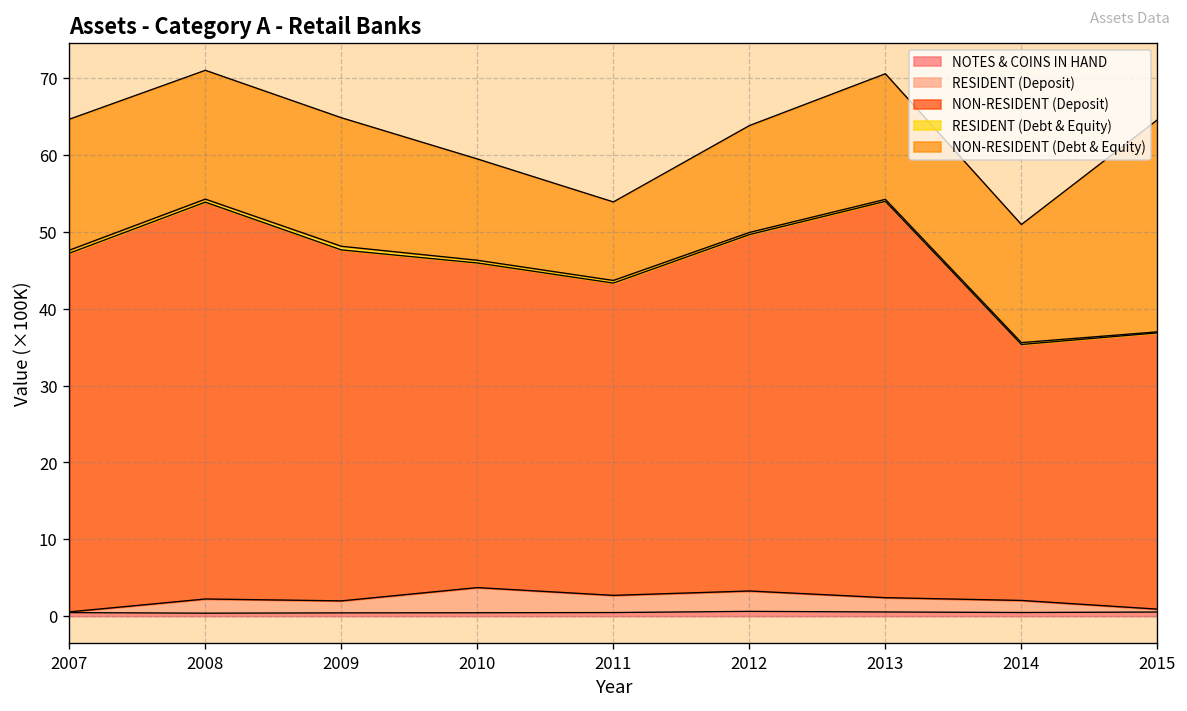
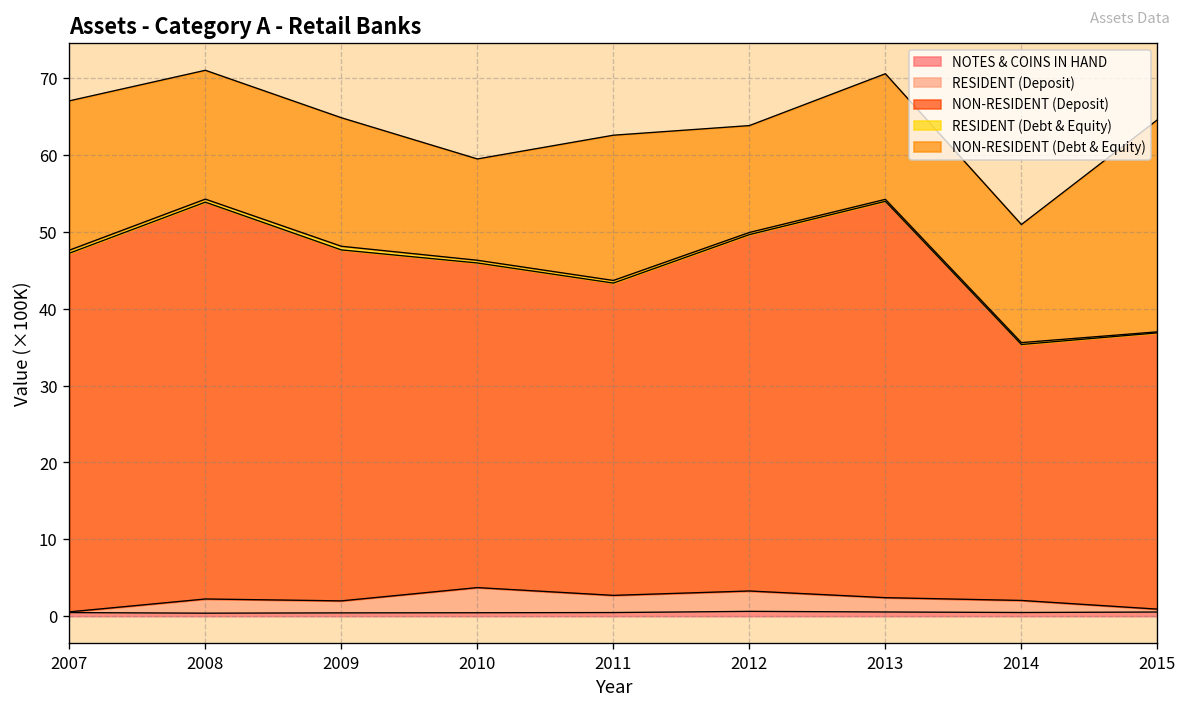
  {
    "NON-RESIDENT (Deposit)": {
      "2008": 52,
      "2009": 46
    },
    "RESIDENT (Debt & Equity)": {
      "2008": 0,
      "2009": 0
    },
    "NON-RESIDENT (Debt & Equity)": {
-     "2007": 17,
+     "2007": 19,
      "2008": 17,
      "2009": 17,
      "2010": 13,
-     "2011": 10,
+     "2011": 19,
      "2012": 14,
      "2013": 16,
      "2014": 15,
      "2015": 28
    }
  }
